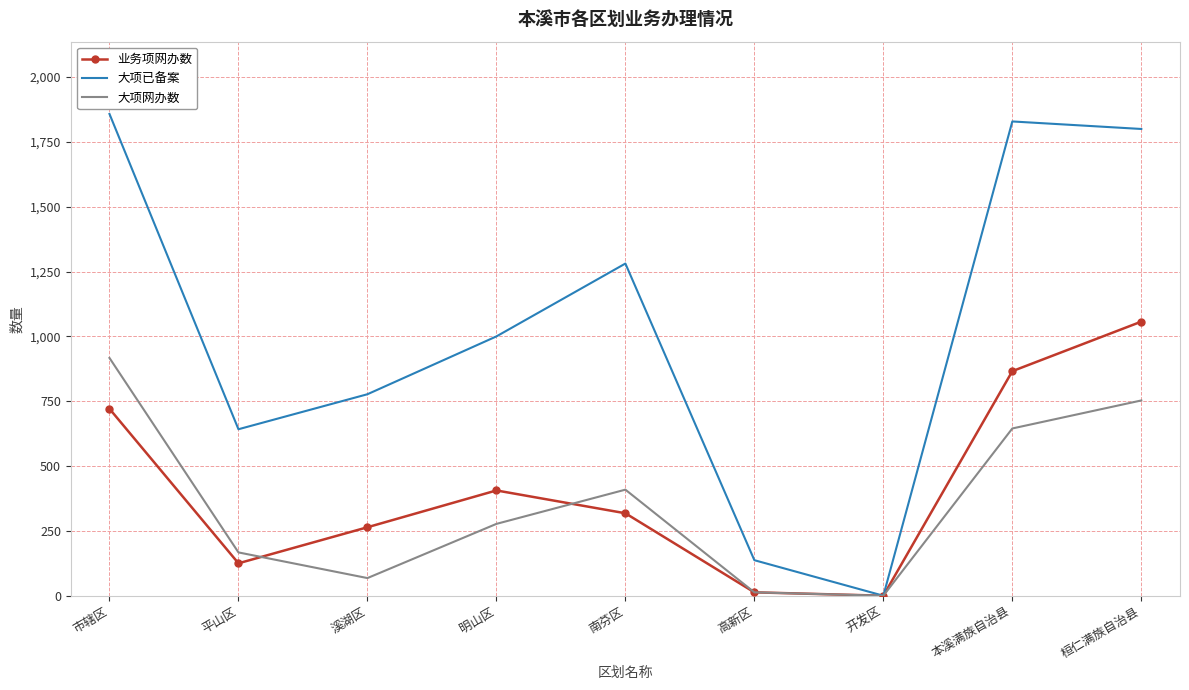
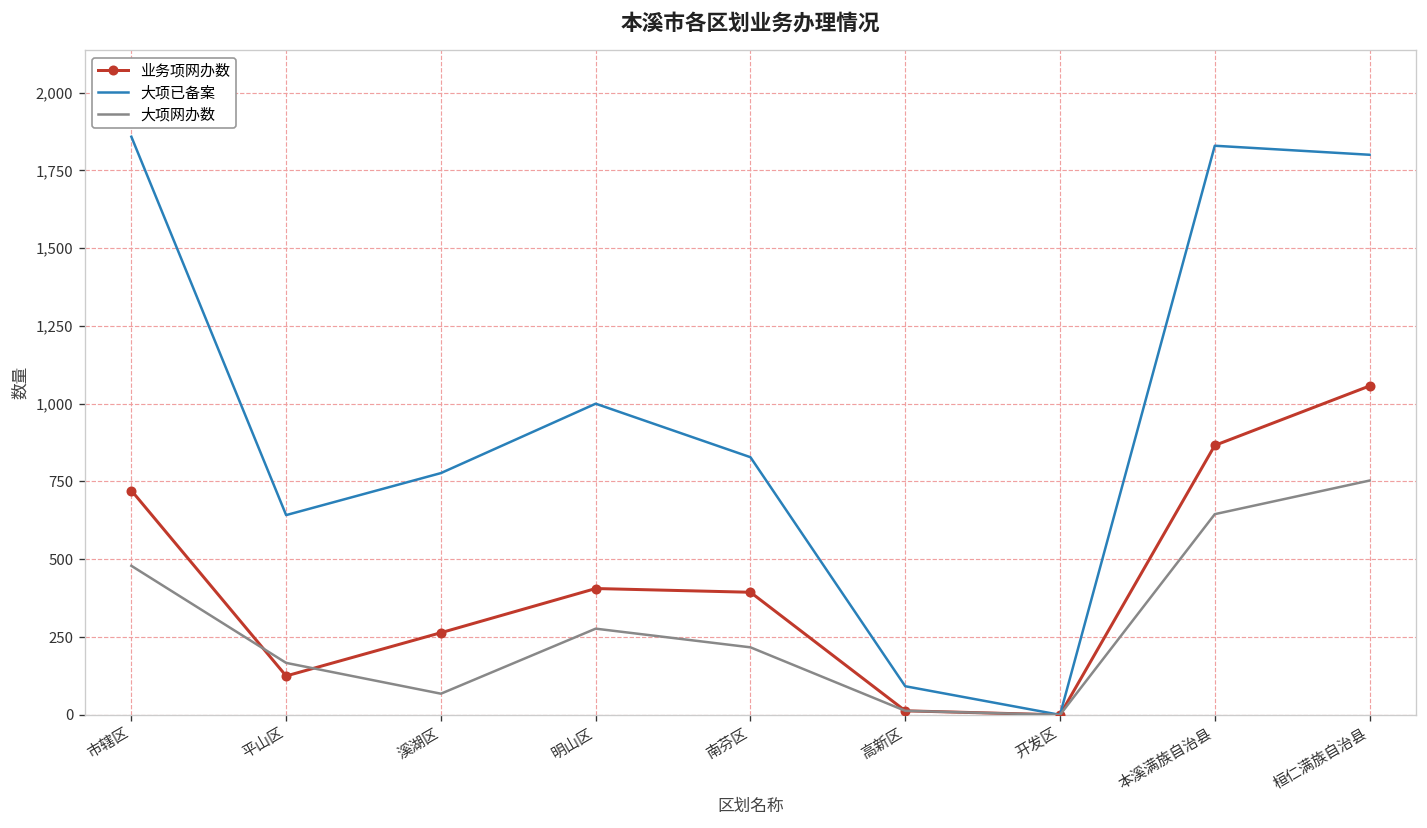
  {
    "业务项网办数": {
      "市辖区": "720",
      "平山区": "130",
      "溪湖区": "260",
      "明山区": "410",
-     "南芬区": "320",
+     "南芬区": "390",
      "本溪满族自治县": "870",
      "桓仁满族自治县": "1,060"
    },
    "大项已备案": {
      "市辖区": "1,860",
      "平山区": "640",
      "溪湖区": "780",
      "明山区": "1,000",
-     "南芬区": "1,280",
-     "高新区": "140",
+     "南芬区": "830",
+     "高新区": "90",
      "本溪满族自治县": "1,830",
      "桓仁满族自治县": "1,800"
    },
    "大项网办数": {
-     "市辖区": "920",
+     "市辖区": "480",
      "平山区": "170",
      "溪湖区": "70",
      "明山区": "280",
-     "南芬区": "410",
+     "南芬区": "220",
      "本溪满族自治县": "650",
      "桓仁满族自治县": "750"
    }
  }
